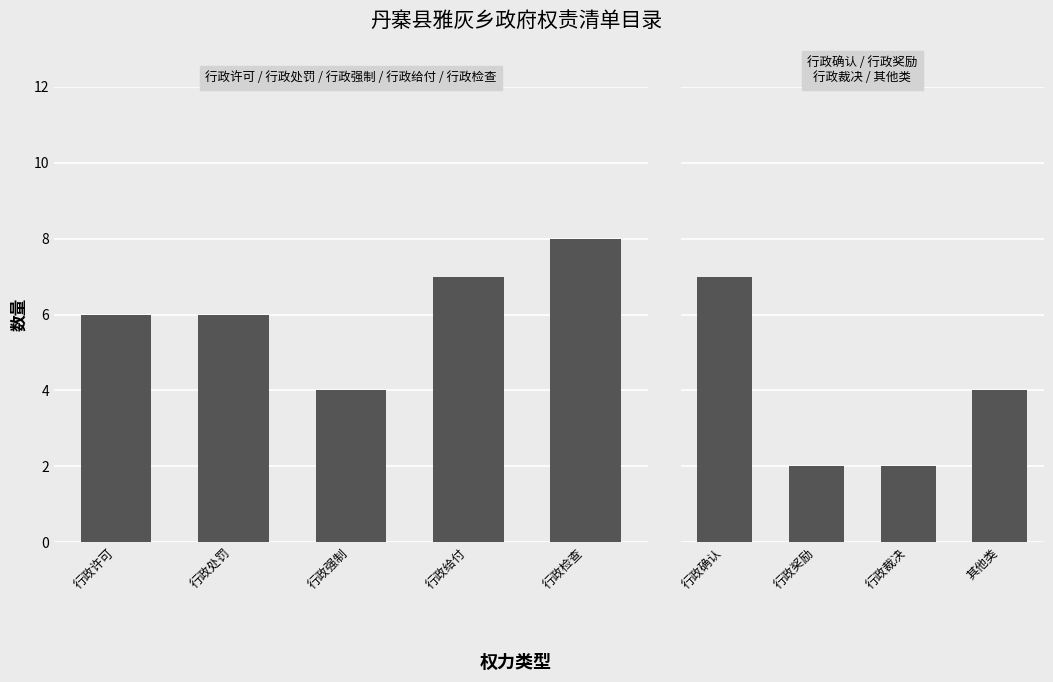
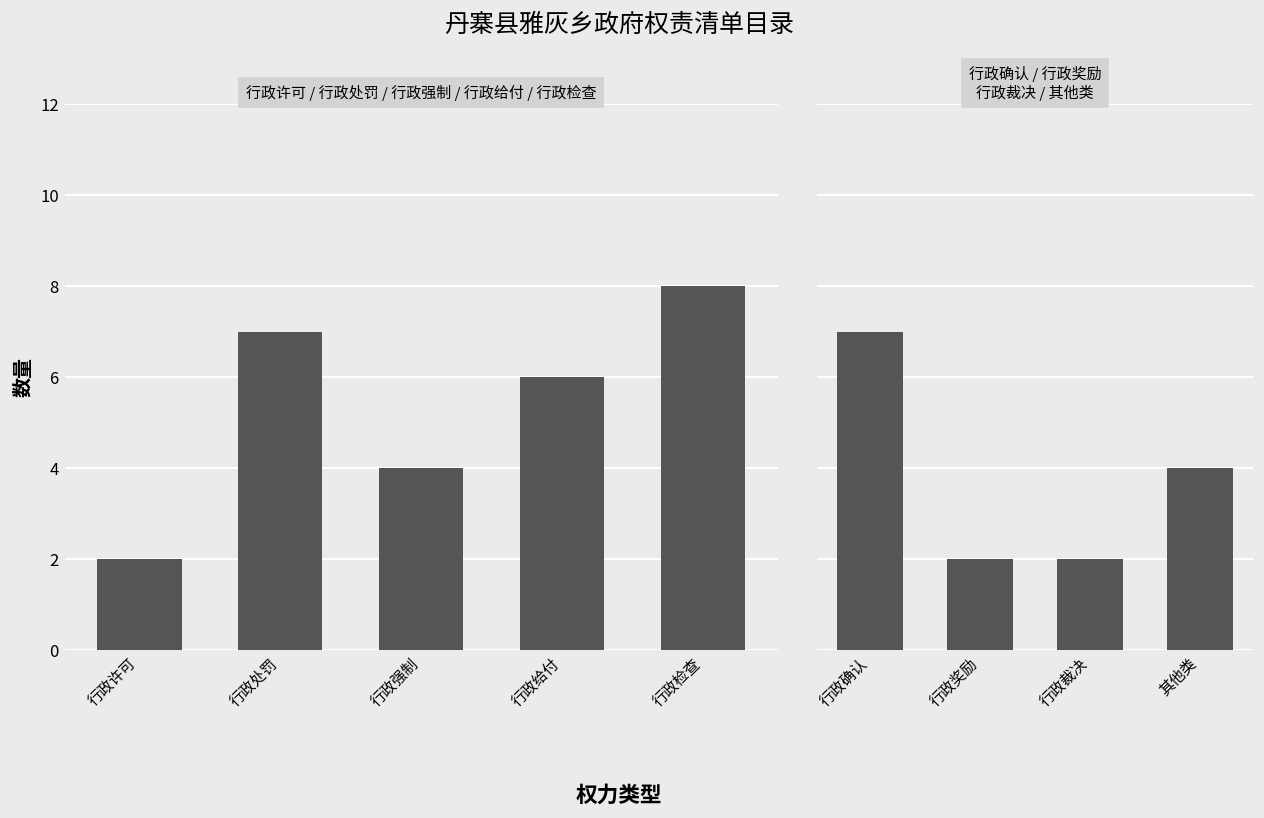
  {
    "行政许可 / 行政处罚 / 行政强制 / 行政给付 / 行政检查": {
-     "行政许可": 6,
-     "行政处罚": 6,
+     "行政许可": 2,
+     "行政处罚": 7,
      "行政强制": 4,
-     "行政给付": 7,
+     "行政给付": 6,
      "行政检查": 8
    }
  }
